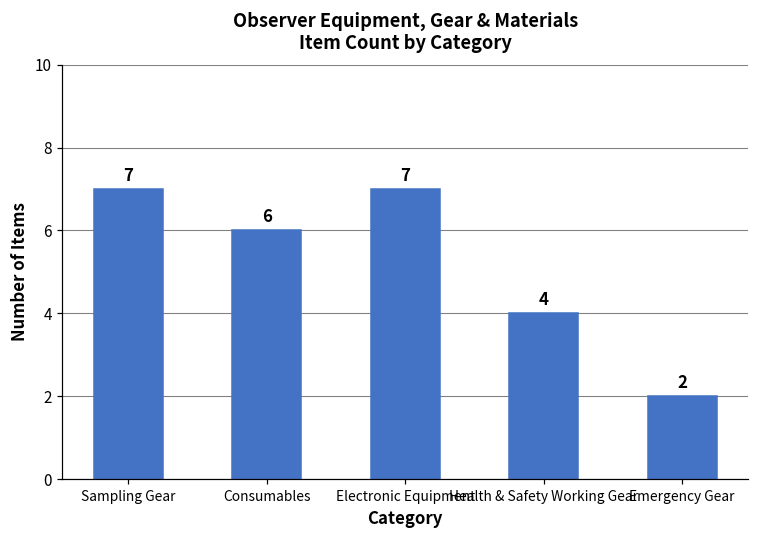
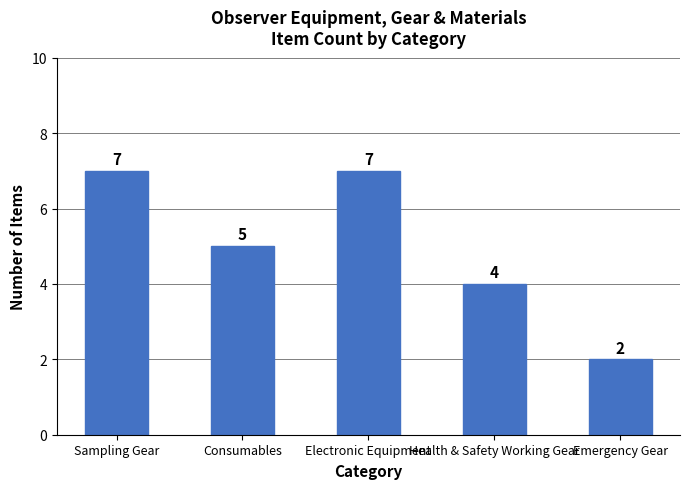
  {
    "Sampling Gear": 7,
-   "Consumables": 6,
+   "Consumables": 5,
    "Health & Safety Working Gear": 4,
    "Emergency Gear": 2
  }
